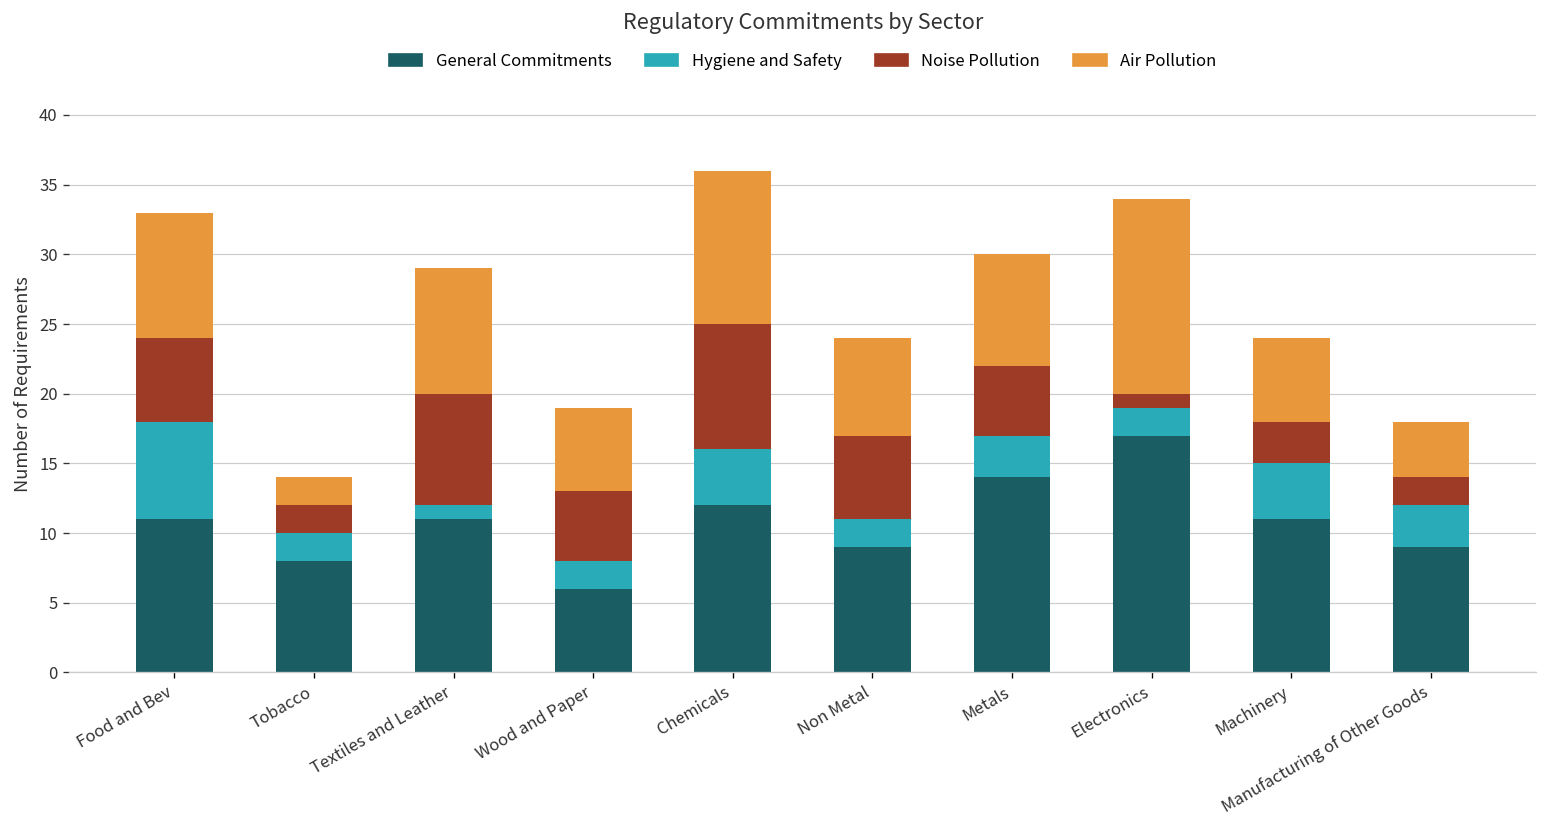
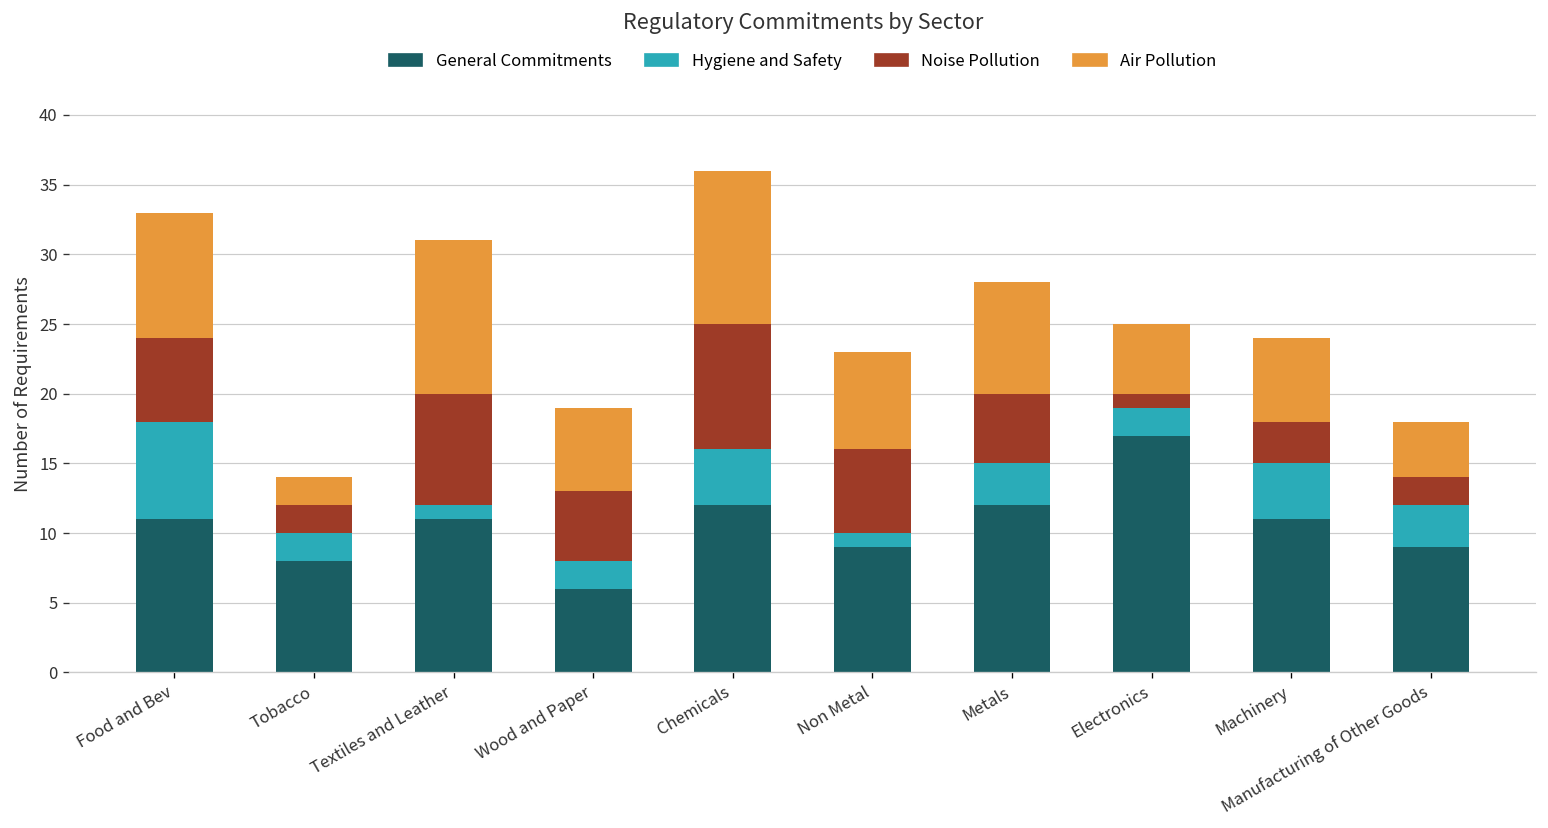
  {
    "General Commitments": {
      "Food and Bev": 11,
      "Tobacco": 8,
      "Textiles and Leather": 11,
      "Wood and Paper": 6,
      "Chemicals": 12,
      "Non Metal": 9,
-     "Metals": 14,
+     "Metals": 12,
      "Electronics": 17,
      "Machinery": 11,
      "Manufacturing of Other Goods": 9
    },
    "Hygiene and Safety": {
      "Food and Bev": 7,
      "Tobacco": 2,
      "Textiles and Leather": 1,
      "Wood and Paper": 2,
      "Chemicals": 4,
-     "Non Metal": 2,
+     "Non Metal": 1,
      "Metals": 3,
      "Electronics": 2,
      "Machinery": 4,
      "Manufacturing of Other Goods": 3
    },
    "Noise Pollution": {
      "Food and Bev": 6,
      "Tobacco": 2,
      "Textiles and Leather": 8,
      "Wood and Paper": 5,
      "Chemicals": 9,
      "Non Metal": 6,
      "Metals": 5,
      "Electronics": 1,
      "Machinery": 3,
      "Manufacturing of Other Goods": 2
    },
    "Air Pollution": {
      "Food and Bev": 9,
      "Tobacco": 2,
-     "Textiles and Leather": 9,
+     "Textiles and Leather": 11,
      "Wood and Paper": 6,
      "Chemicals": 11,
      "Non Metal": 7,
      "Metals": 8,
-     "Electronics": 14,
+     "Electronics": 5,
      "Machinery": 6,
      "Manufacturing of Other Goods": 4
    }
  }
